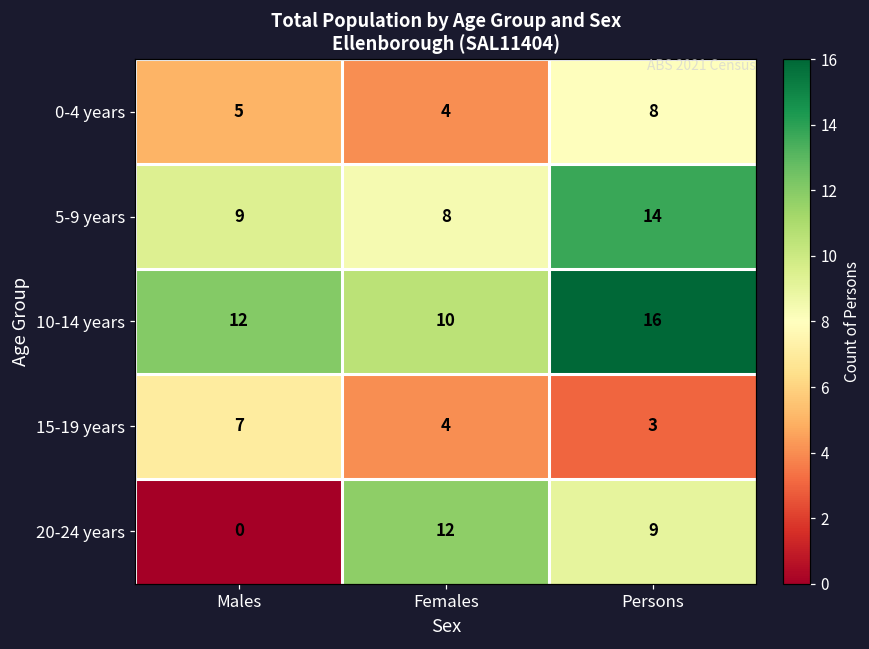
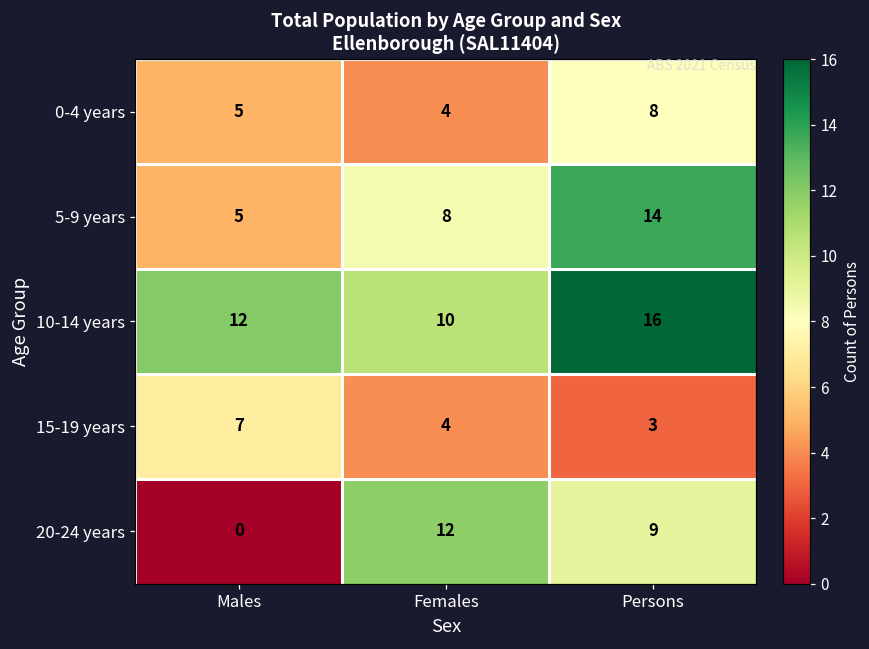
  {
    "0-4 years": {
      "Males": 5,
      "Females": 4,
      "Persons": 8
    },
    "5-9 years": {
-     "Males": 9,
+     "Males": 5,
      "Females": 8,
      "Persons": 14
    },
    "10-14 years": {
      "Males": 12,
      "Females": 10,
      "Persons": 16
    },
    "15-19 years": {
      "Males": 7,
      "Females": 4,
      "Persons": 3
    },
    "20-24 years": {
      "Males": 0,
      "Females": 12,
      "Persons": 9
    }
  }
